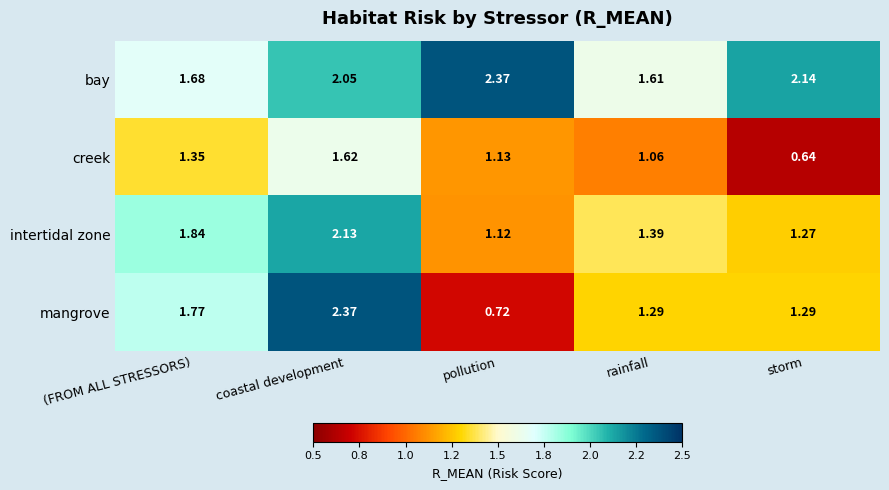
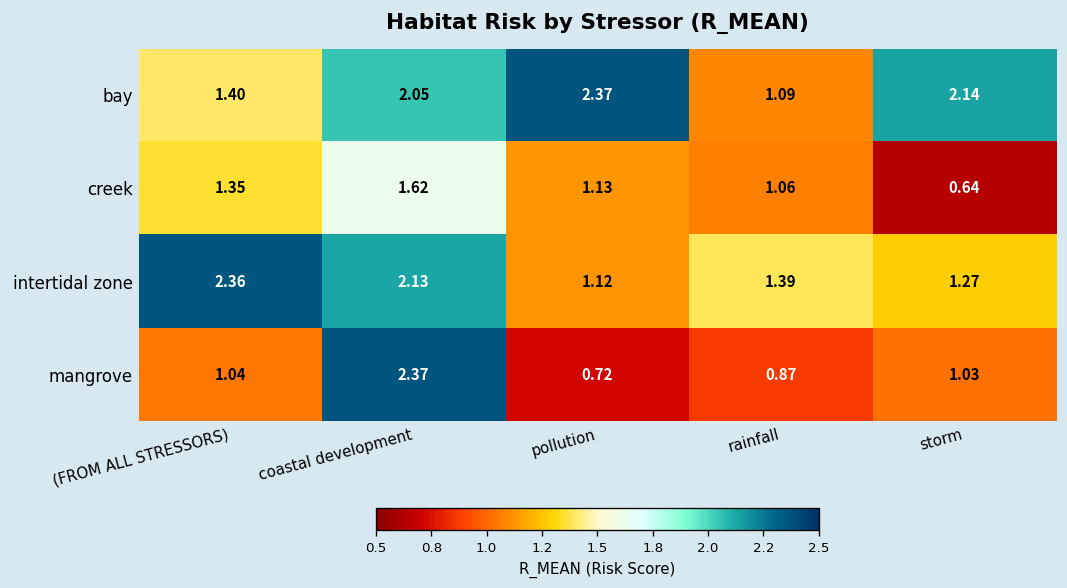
  {
    "bay": {
-     "(FROM ALL STRESSORS)": 1.68,
+     "(FROM ALL STRESSORS)": 1.40,
      "coastal development": 2.05,
      "pollution": 2.37,
-     "rainfall": 1.61,
+     "rainfall": 1.09,
      "storm": 2.14
    },
    "creek": {
      "(FROM ALL STRESSORS)": 1.35,
      "coastal development": 1.62,
      "pollution": 1.13,
      "rainfall": 1.06,
      "storm": 0.64
    },
    "intertidal zone": {
-     "(FROM ALL STRESSORS)": 1.84,
+     "(FROM ALL STRESSORS)": 2.36,
      "coastal development": 2.13,
      "pollution": 1.12,
      "rainfall": 1.39,
      "storm": 1.27
    },
    "mangrove": {
-     "(FROM ALL STRESSORS)": 1.77,
+     "(FROM ALL STRESSORS)": 1.04,
      "coastal development": 2.37,
      "pollution": 0.72,
-     "rainfall": 1.29,
-     "storm": 1.29
+     "rainfall": 0.87,
+     "storm": 1.03
    }
  }
